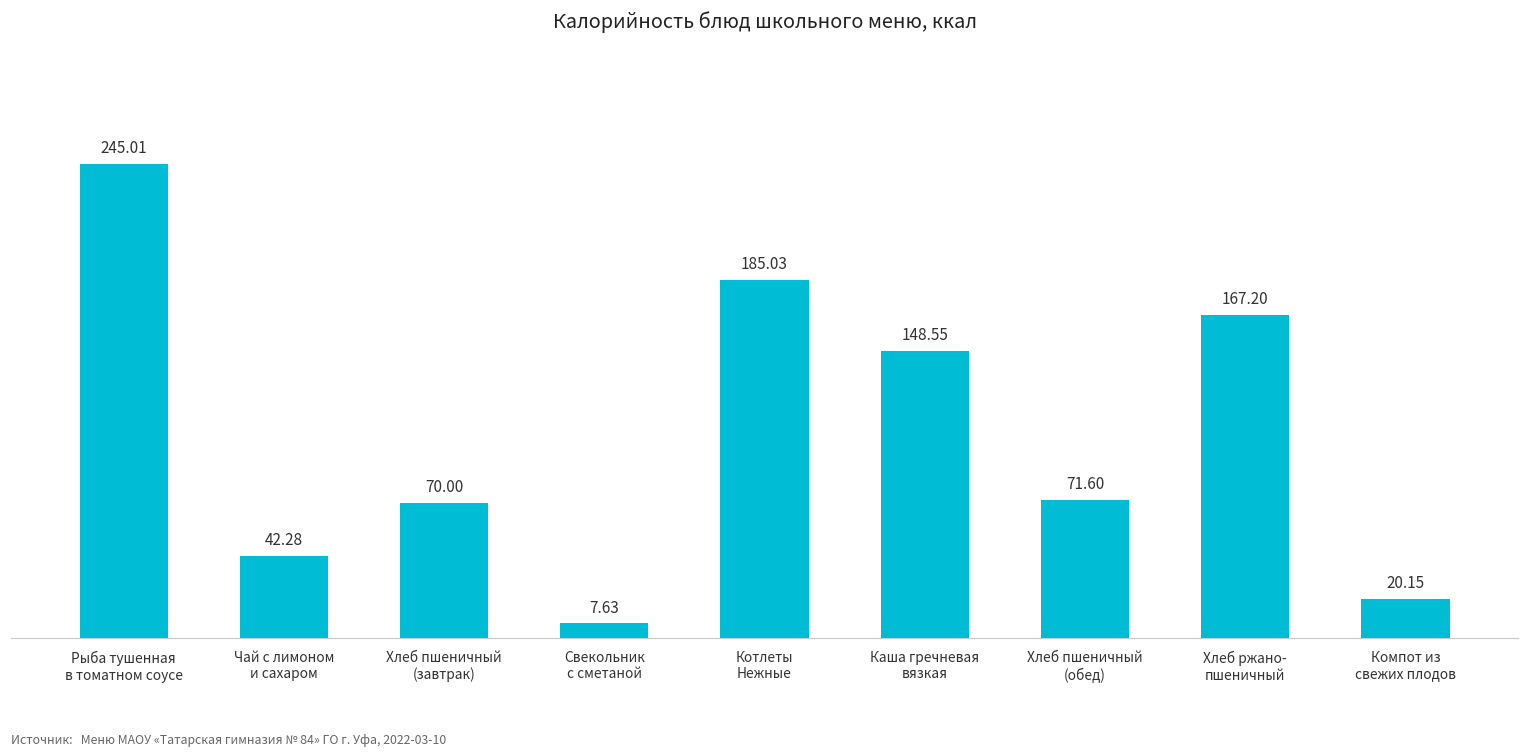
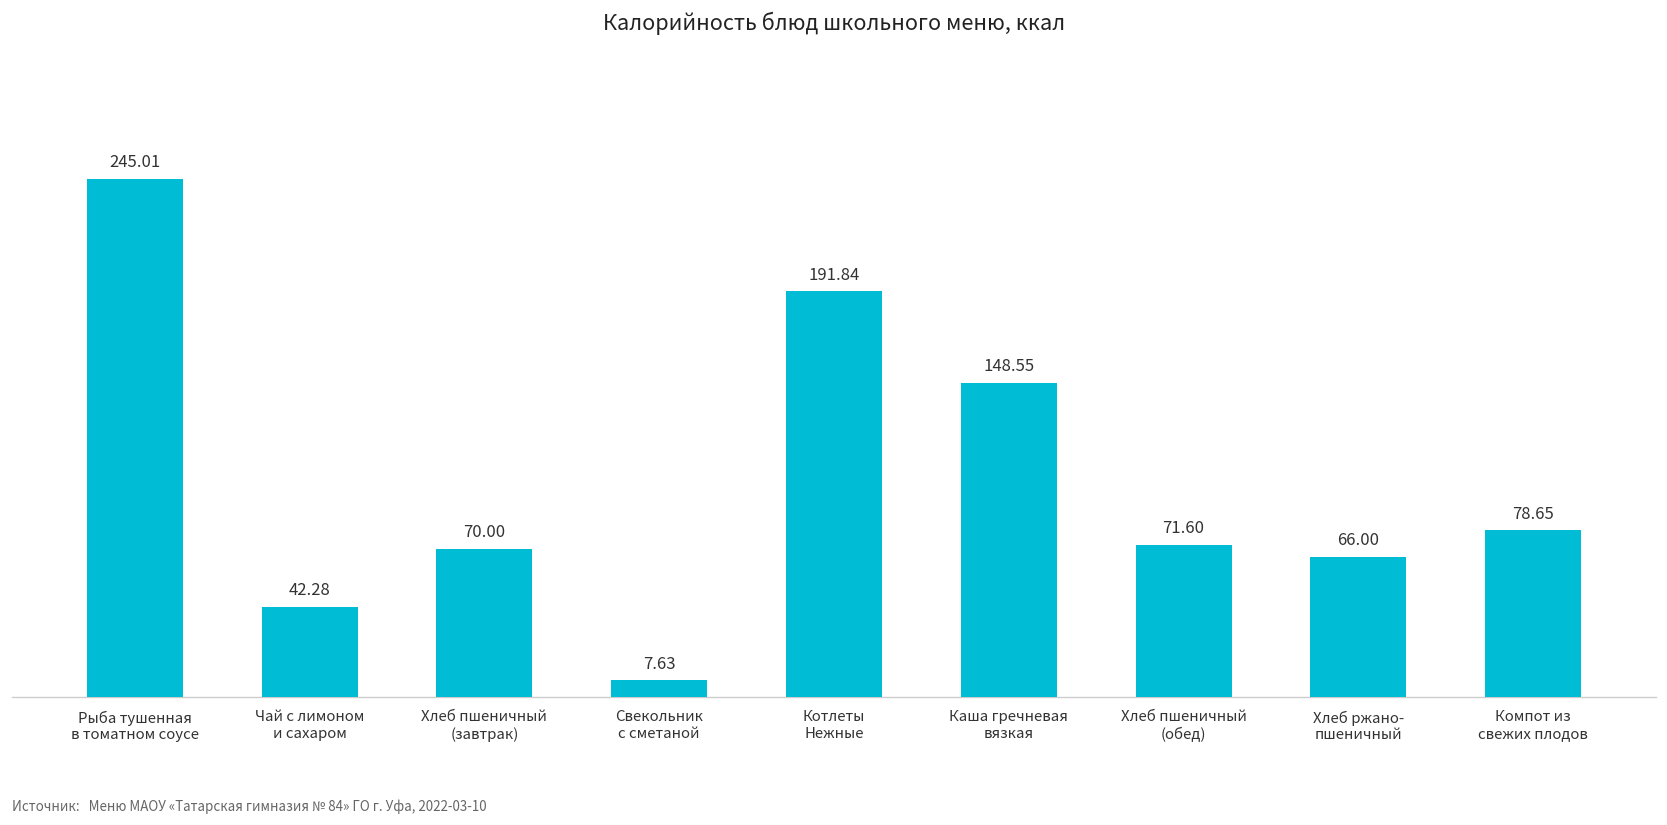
  {
    "Рыба тушенная в томатном соусе": 245.01,
    "Чай с лимоном и сахаром": 42.28,
    "Хлеб пшеничный (завтрак)": 70.00,
    "Свекольник с сметаной": 7.63,
-   "Котлеты Нежные": 185.03,
+   "Котлеты Нежные": 191.84,
    "Каша гречневая вязкая": 148.55,
    "Хлеб пшеничный (обед)": 71.60,
-   "Хлеб ржано- пшеничный": 167.20,
-   "Компот из свежих плодов": 20.15
+   "Хлеб ржано- пшеничный": 66.00,
+   "Компот из свежих плодов": 78.65
  }
